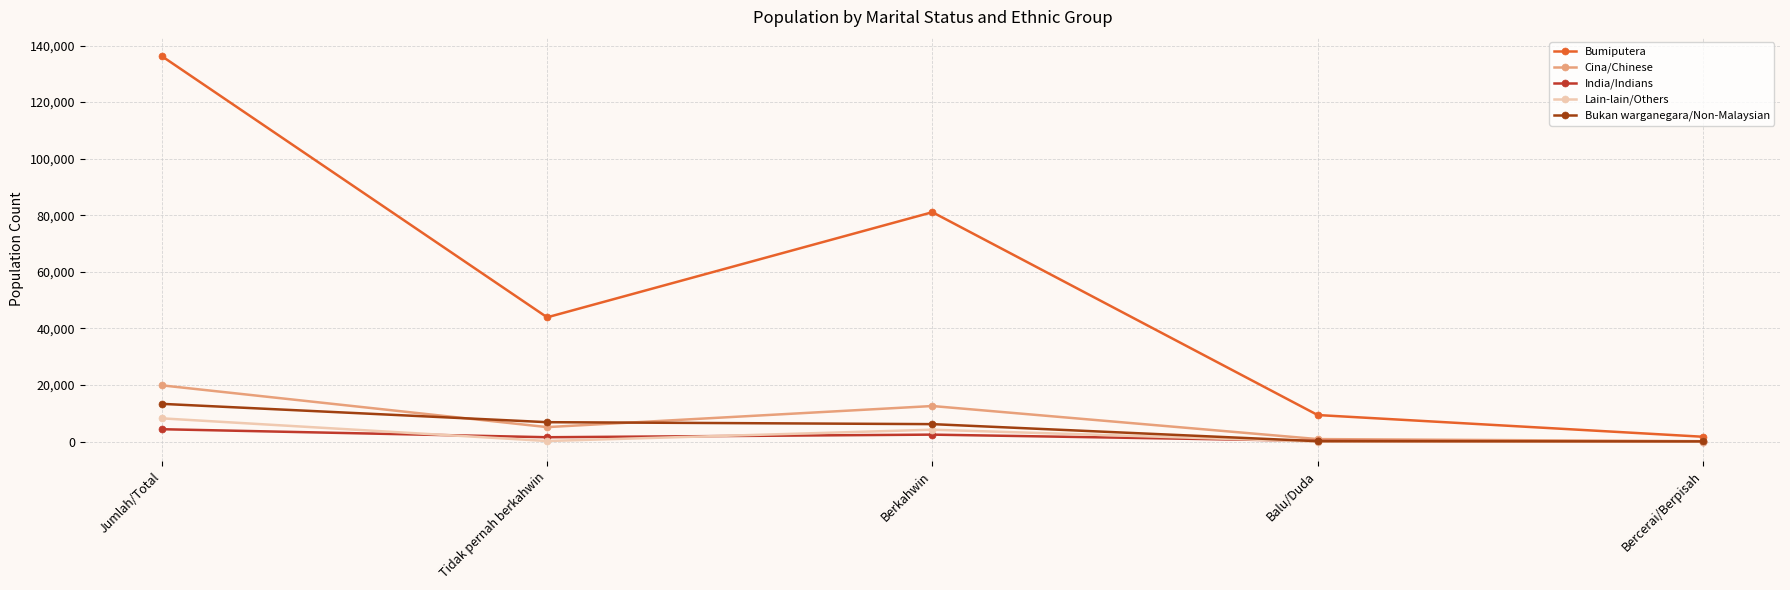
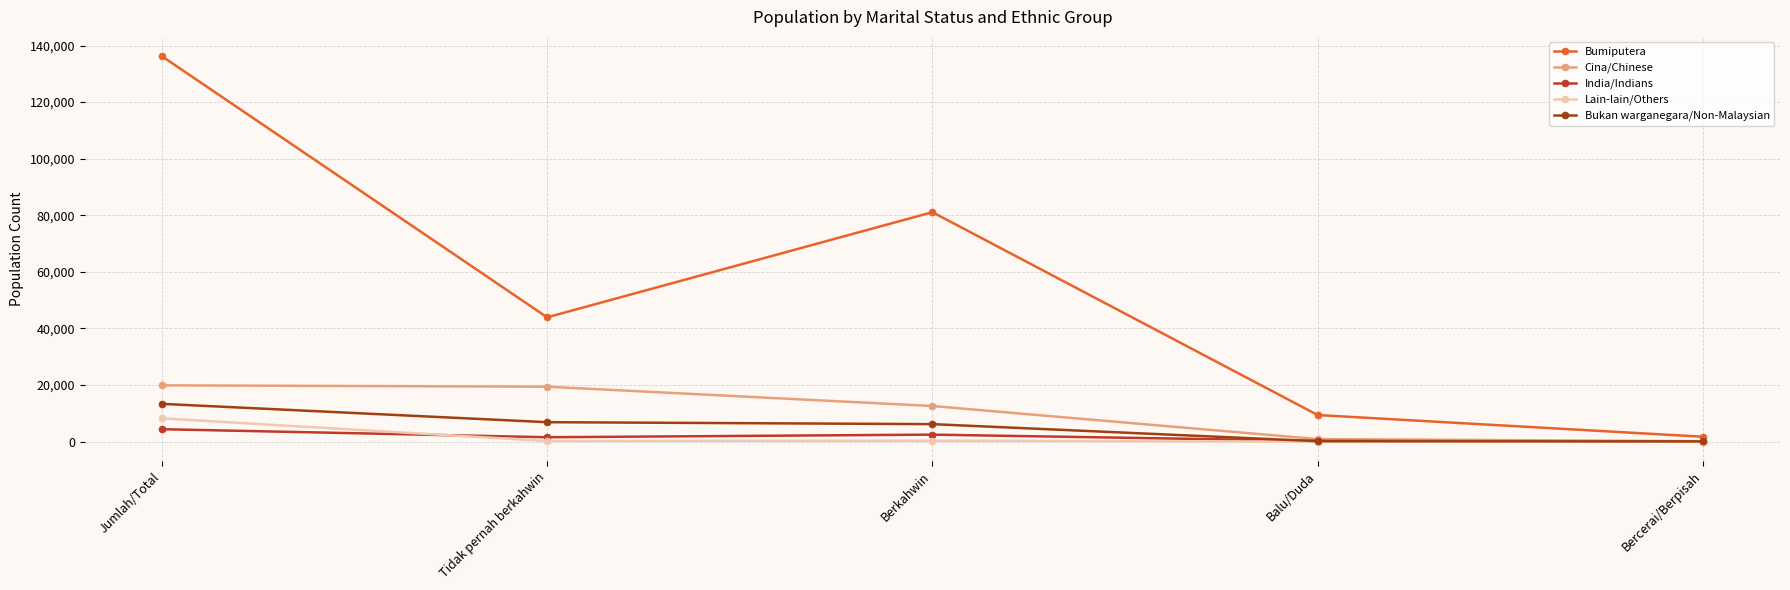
  {
    "Cina/Chinese": {
      "Jumlah/Total": "20,000",
-     "Tidak pernah berkahwin": "5,000",
+     "Tidak pernah berkahwin": "19,000",
      "Berkahwin": "13,000"
    },
    "Lain-lain/Others": {
      "Jumlah/Total": "8,000",
      "Tidak pernah berkahwin": "0",
-     "Berkahwin": "4,000"
+     "Berkahwin": "0"
    }
  }
